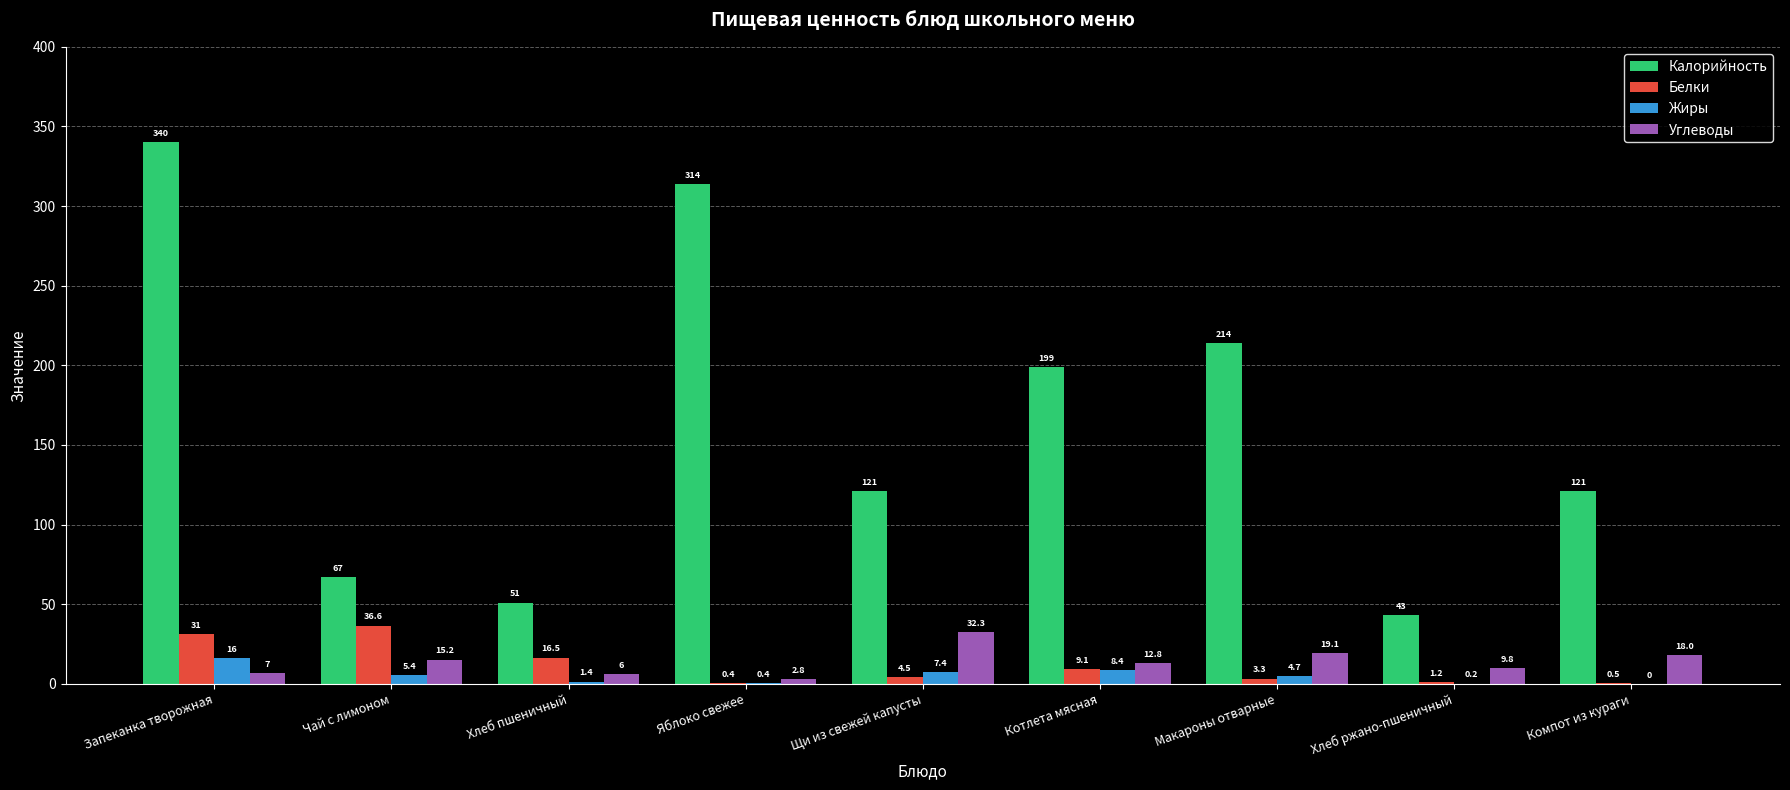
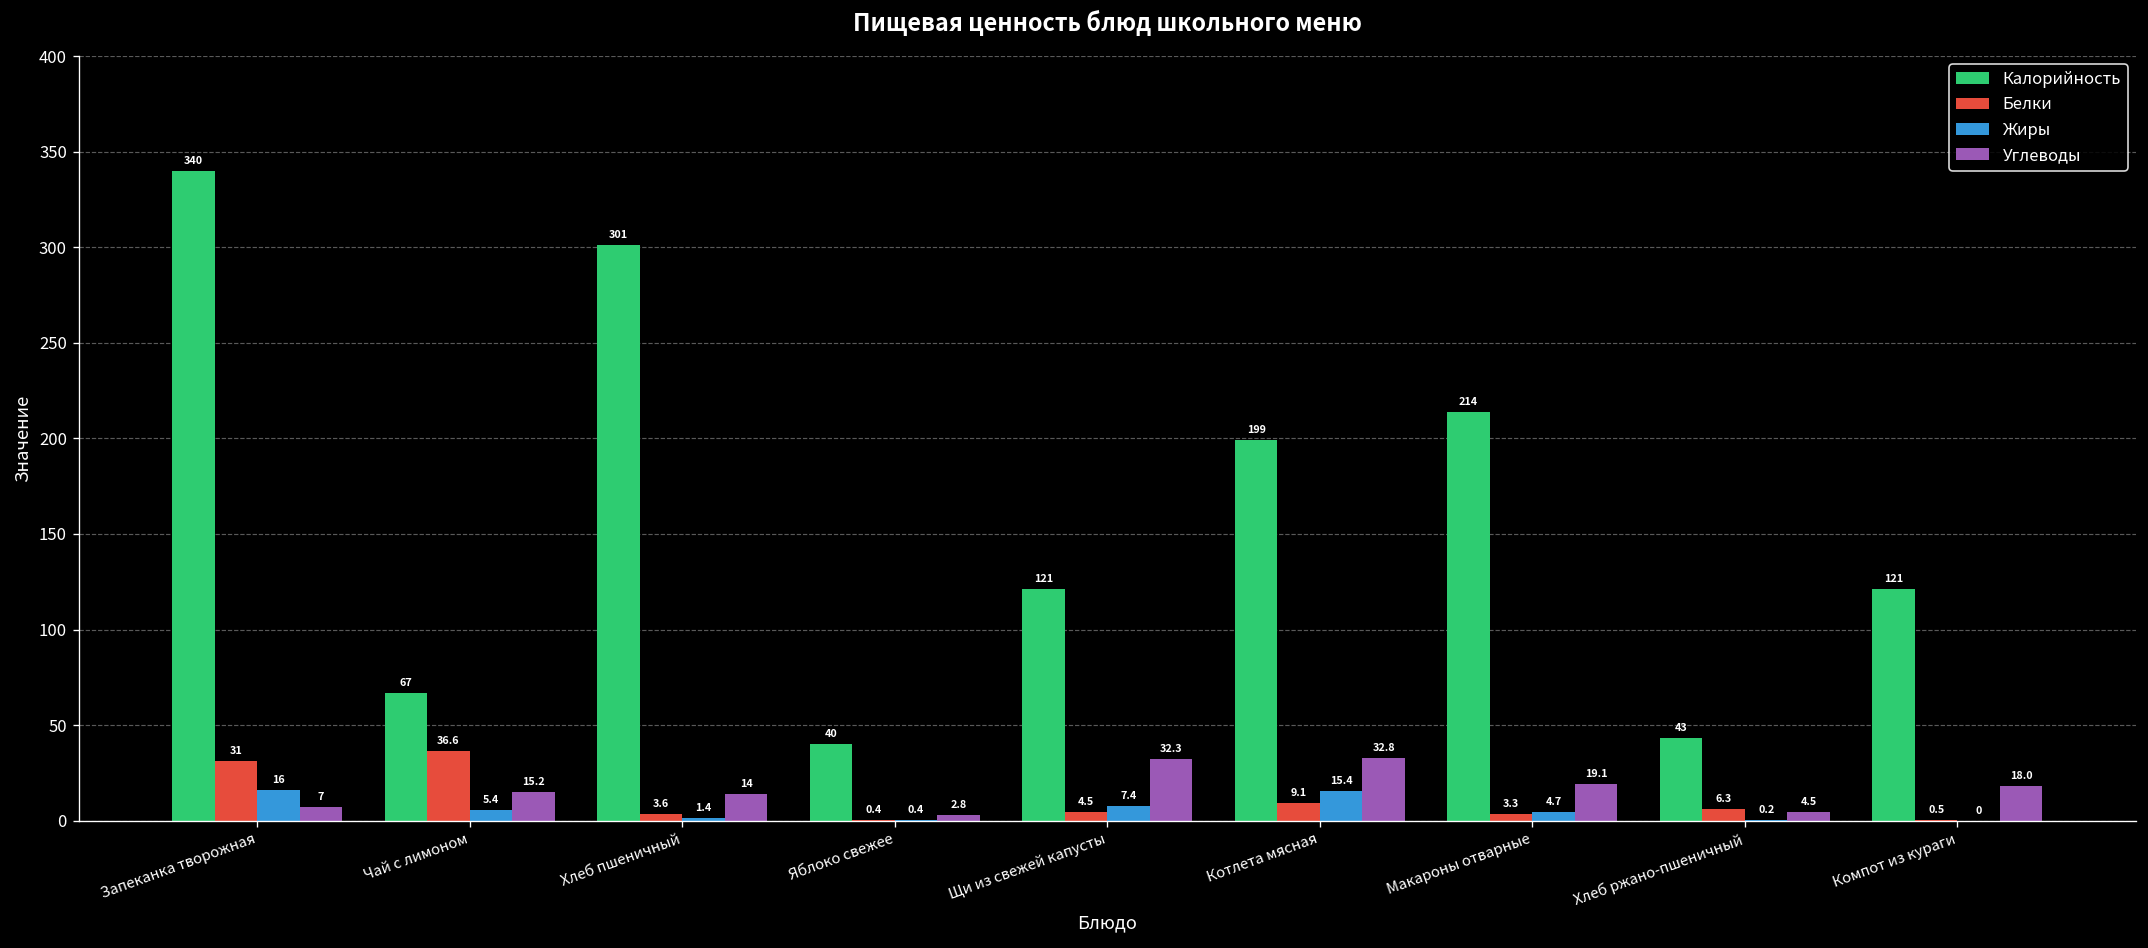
  {
    "Калорийность": {
      "Запеканка творожная": 340,
      "Чай с лимоном": 67,
-     "Хлеб пшеничный": 51,
-     "Яблоко свежее": 314,
+     "Хлеб пшеничный": 301,
+     "Яблоко свежее": 40,
      "Щи из свежей капусты": 121,
      "Котлета мясная": 199,
      "Макароны отварные": 214,
      "Хлеб ржано-пшеничный": 43,
      "Компот из кураги": 121
    },
    "Белки": {
      "Запеканка творожная": 31,
      "Чай с лимоном": 36.6,
-     "Хлеб пшеничный": 16.5,
+     "Хлеб пшеничный": 3.6,
      "Яблоко свежее": 0.4,
      "Щи из свежей капусты": 4.5,
      "Котлета мясная": 9.1,
      "Макароны отварные": 3.3,
-     "Хлеб ржано-пшеничный": 1.2,
+     "Хлеб ржано-пшеничный": 6.3,
      "Компот из кураги": 0.5
    },
    "Жиры": {
      "Запеканка творожная": 16,
      "Чай с лимоном": 5.4,
      "Хлеб пшеничный": 1.4,
      "Яблоко свежее": 0.4,
      "Щи из свежей капусты": 7.4,
-     "Котлета мясная": 8.4,
+     "Котлета мясная": 15.4,
      "Макароны отварные": 4.7,
      "Хлеб ржано-пшеничный": 0.2,
      "Компот из кураги": 0
    },
    "Углеводы": {
      "Запеканка творожная": 7,
      "Чай с лимоном": 15.2,
-     "Хлеб пшеничный": 6,
+     "Хлеб пшеничный": 14,
      "Яблоко свежее": 2.8,
      "Щи из свежей капусты": 32.3,
-     "Котлета мясная": 12.8,
+     "Котлета мясная": 32.8,
      "Макароны отварные": 19.1,
-     "Хлеб ржано-пшеничный": 9.8,
+     "Хлеб ржано-пшеничный": 4.5,
      "Компот из кураги": 18.0
    }
  }
